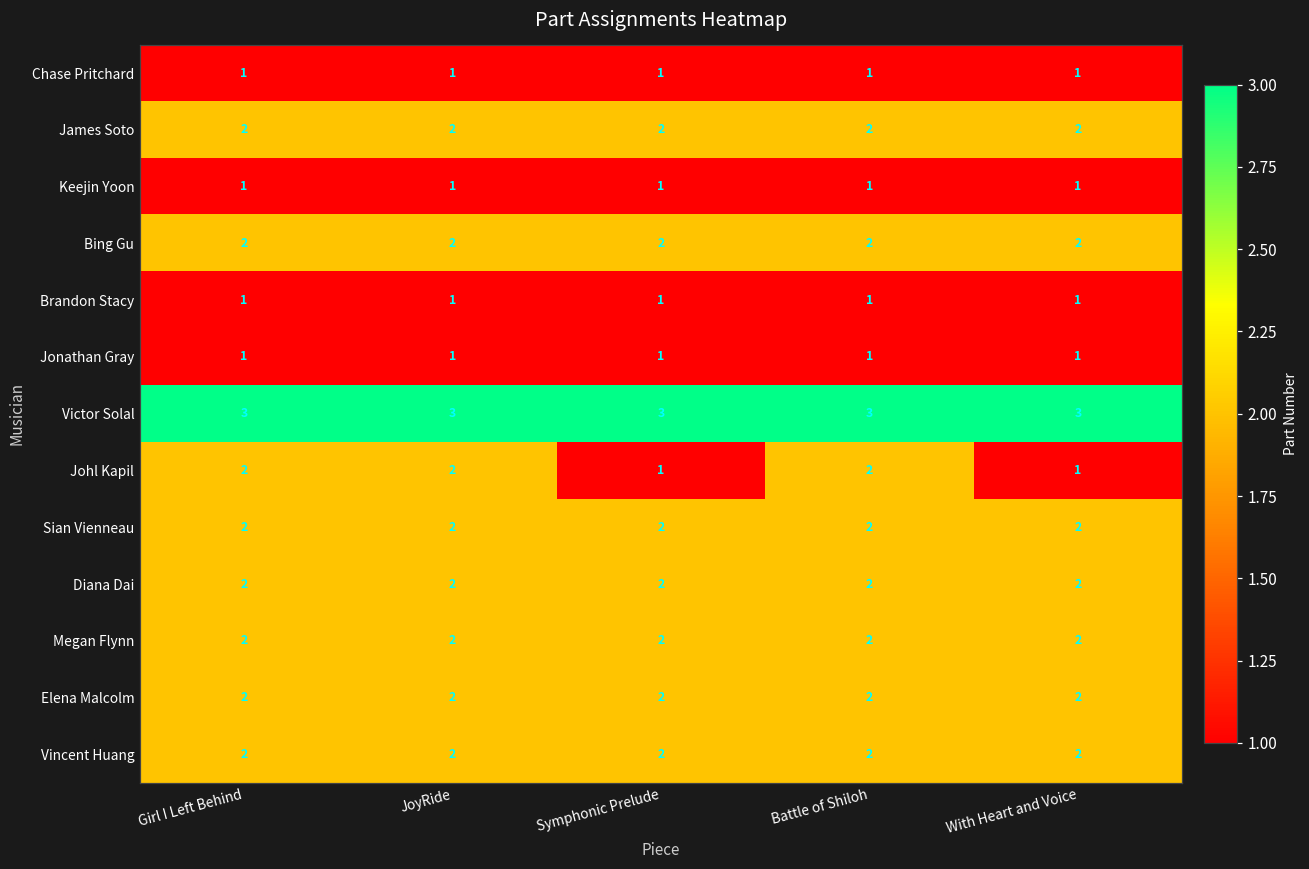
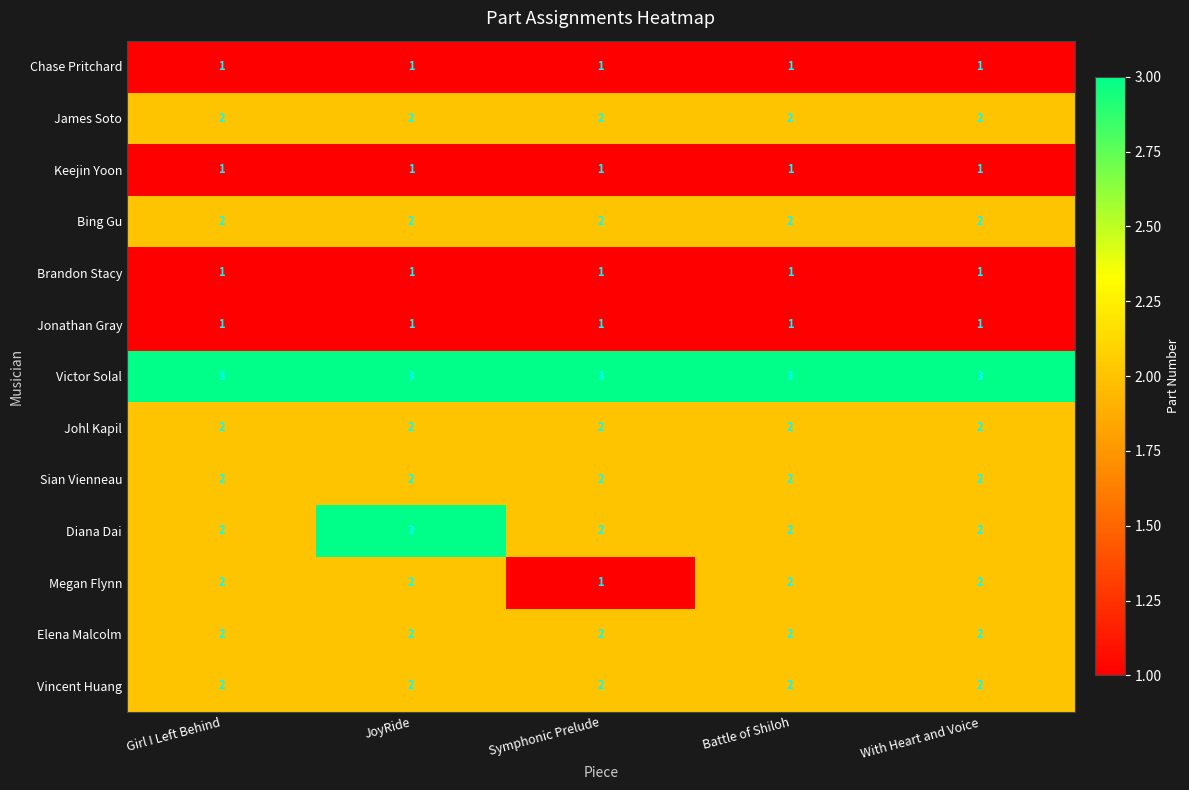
  {
    "Chase Pritchard": {
      "Girl I Left Behind": 1,
      "JoyRide": 1,
      "Symphonic Prelude": 1,
      "Battle of Shiloh": 1,
      "With Heart and Voice": 1
    },
    "James Soto": {
      "Girl I Left Behind": 2,
      "JoyRide": 2,
      "Symphonic Prelude": 2,
      "Battle of Shiloh": 2,
      "With Heart and Voice": 2
    },
    "Keejin Yoon": {
      "Girl I Left Behind": 1,
      "JoyRide": 1,
      "Symphonic Prelude": 1,
      "Battle of Shiloh": 1,
      "With Heart and Voice": 1
    },
    "Bing Gu": {
      "Girl I Left Behind": 2,
      "JoyRide": 2,
      "Symphonic Prelude": 2,
      "Battle of Shiloh": 2,
      "With Heart and Voice": 2
    },
    "Brandon Stacy": {
      "Girl I Left Behind": 1,
      "JoyRide": 1,
      "Symphonic Prelude": 1,
      "Battle of Shiloh": 1,
      "With Heart and Voice": 1
    },
    "Jonathan Gray": {
      "Girl I Left Behind": 1,
      "JoyRide": 1,
      "Symphonic Prelude": 1,
      "Battle of Shiloh": 1,
      "With Heart and Voice": 1
    },
    "Victor Solal": {
      "Girl I Left Behind": 3,
      "JoyRide": 3,
      "Symphonic Prelude": 3,
      "Battle of Shiloh": 3,
      "With Heart and Voice": 3
    },
    "Johl Kapil": {
      "Girl I Left Behind": 2,
      "JoyRide": 2,
-     "Symphonic Prelude": 1,
+     "Symphonic Prelude": 2,
      "Battle of Shiloh": 2,
-     "With Heart and Voice": 1
+     "With Heart and Voice": 2
    },
    "Sian Vienneau": {
      "Girl I Left Behind": 2,
      "JoyRide": 2,
      "Symphonic Prelude": 2,
      "Battle of Shiloh": 2,
      "With Heart and Voice": 2
    },
    "Diana Dai": {
      "Girl I Left Behind": 2,
-     "JoyRide": 2,
+     "JoyRide": 3,
      "Symphonic Prelude": 2,
      "Battle of Shiloh": 2,
      "With Heart and Voice": 2
    },
    "Megan Flynn": {
      "Girl I Left Behind": 2,
      "JoyRide": 2,
-     "Symphonic Prelude": 2,
+     "Symphonic Prelude": 1,
      "Battle of Shiloh": 2,
      "With Heart and Voice": 2
    },
    "Elena Malcolm": {
      "Girl I Left Behind": 2,
      "JoyRide": 2,
      "Symphonic Prelude": 2,
      "Battle of Shiloh": 2,
      "With Heart and Voice": 2
    },
    "Vincent Huang": {
      "Girl I Left Behind": 2,
      "JoyRide": 2,
      "Symphonic Prelude": 2,
      "Battle of Shiloh": 2,
      "With Heart and Voice": 2
    }
  }
